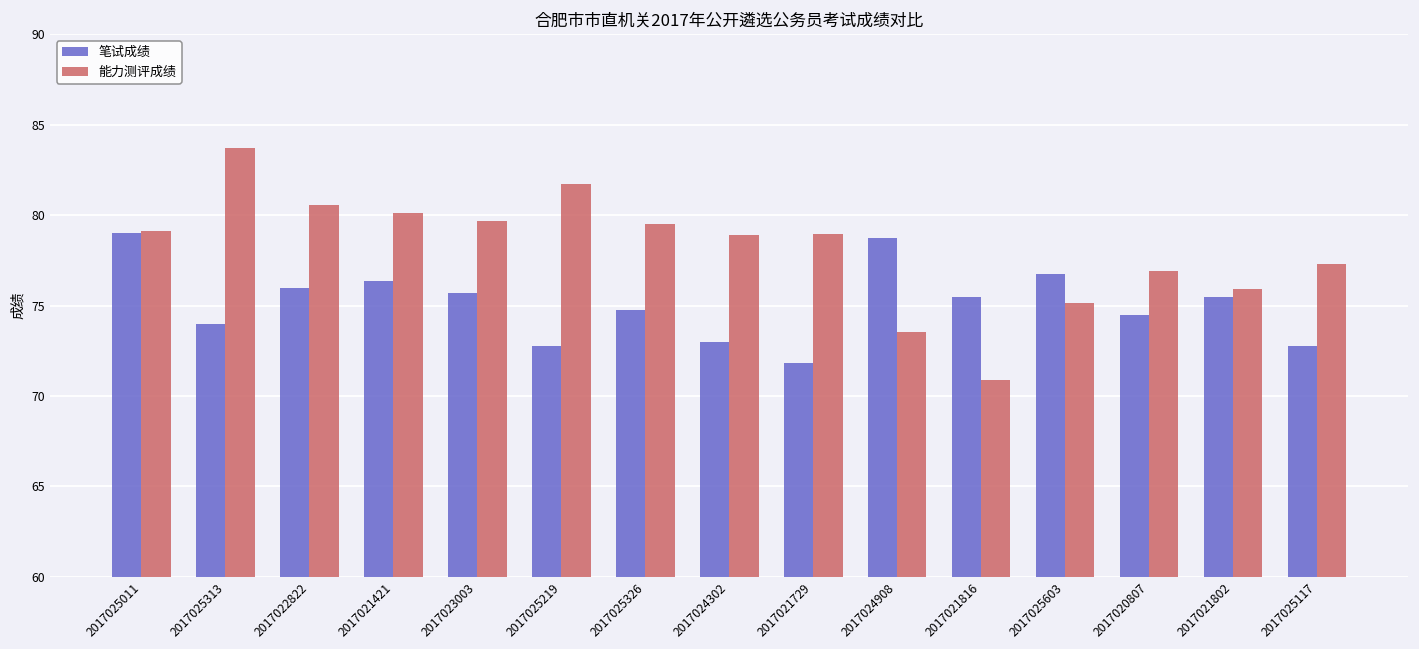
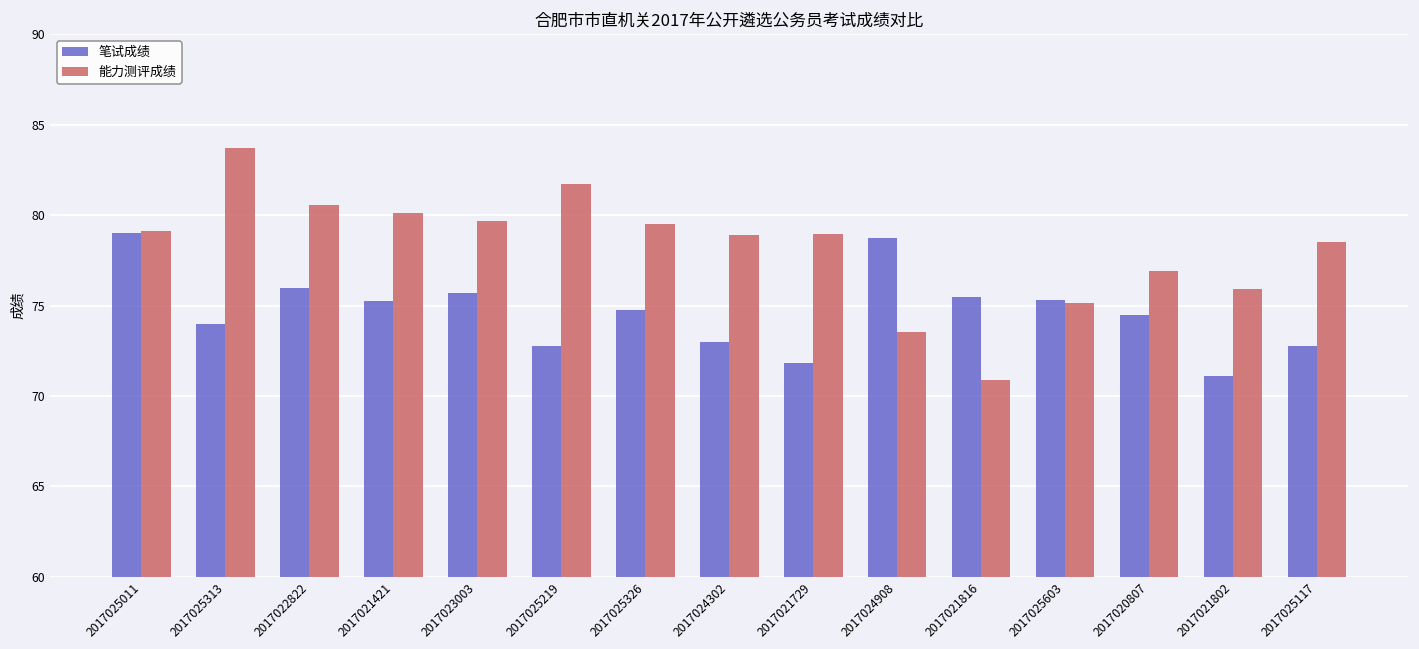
  {
    "笔试成绩": {
      "2017025011": 79.0,
      "2017025313": 74.0,
      "2017022822": 76.0,
-     "2017021421": 76.4,
+     "2017021421": 75.3,
      "2017023003": 75.7,
      "2017025219": 72.8,
      "2017025326": 74.8,
      "2017024302": 73.0,
      "2017021729": 71.8,
      "2017024908": 78.8,
      "2017021816": 75.5,
-     "2017025603": 76.8,
+     "2017025603": 75.3,
      "2017020807": 74.5,
-     "2017021802": 75.5,
+     "2017021802": 71.1,
      "2017025117": 72.8
    },
    "能力测评成绩": {
      "2017025011": 79.1,
      "2017025313": 83.7,
      "2017022822": 80.5,
      "2017021421": 80.1,
      "2017023003": 79.7,
      "2017025219": 81.7,
      "2017025326": 79.5,
      "2017024302": 78.9,
      "2017021729": 79.0,
      "2017024908": 73.6,
      "2017021816": 70.9,
      "2017025603": 75.2,
      "2017020807": 76.9,
      "2017021802": 75.9,
-     "2017025117": 77.3
+     "2017025117": 78.5
    }
  }
